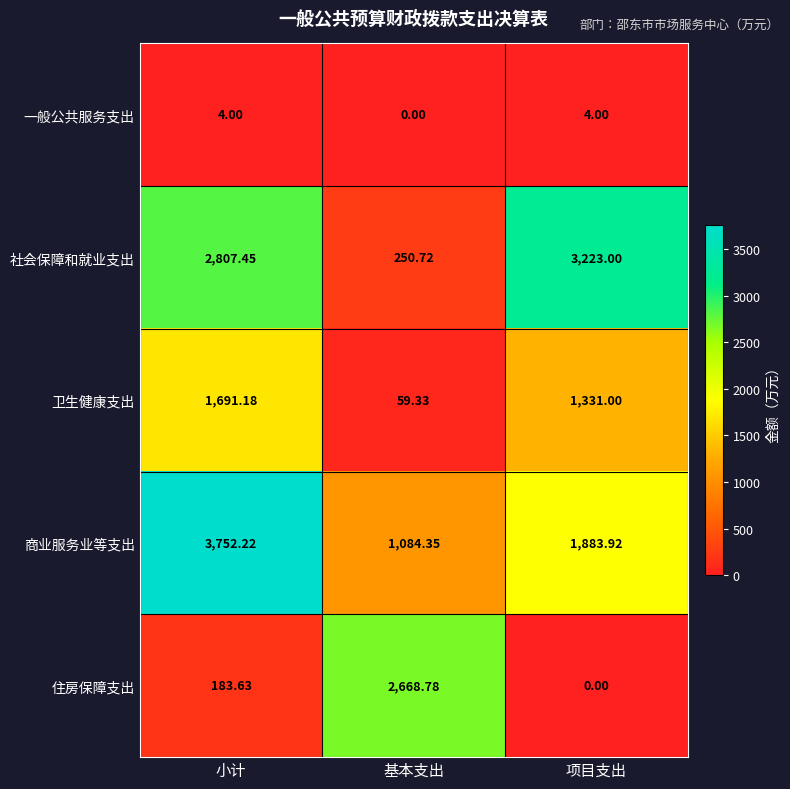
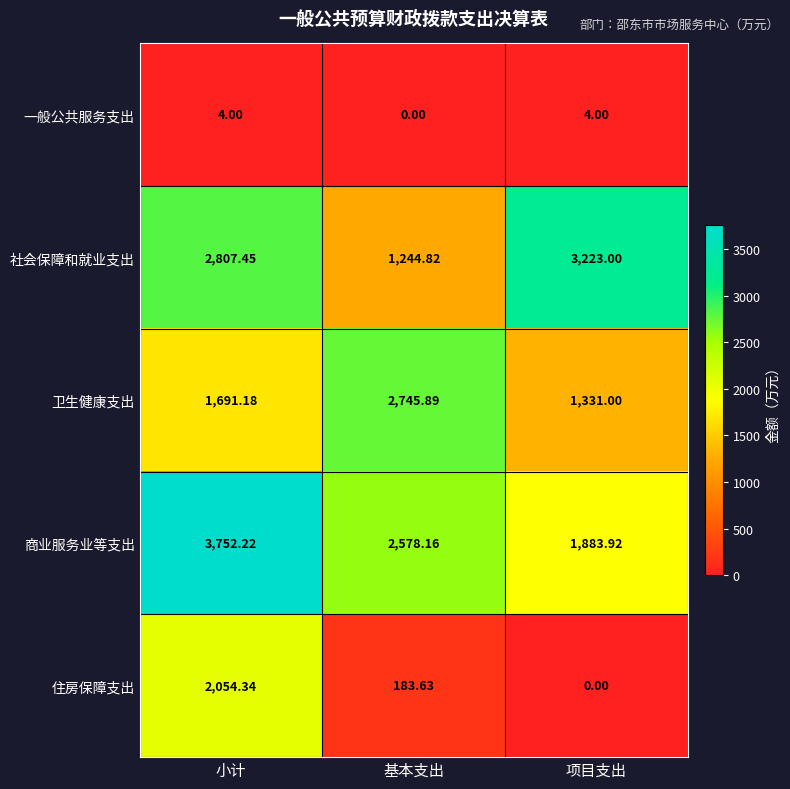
  {
    "一般公共服务支出": {
      "小计": "4.00",
      "基本支出": "0.00",
      "项目支出": "4.00"
    },
    "社会保障和就业支出": {
      "小计": "2,807.45",
-     "基本支出": "250.72",
+     "基本支出": "1,244.82",
      "项目支出": "3,223.00"
    },
    "卫生健康支出": {
      "小计": "1,691.18",
-     "基本支出": "59.33",
+     "基本支出": "2,745.89",
      "项目支出": "1,331.00"
    },
    "商业服务业等支出": {
      "小计": "3,752.22",
-     "基本支出": "1,084.35",
+     "基本支出": "2,578.16",
      "项目支出": "1,883.92"
    },
    "住房保障支出": {
-     "小计": "183.63",
-     "基本支出": "2,668.78",
+     "小计": "2,054.34",
+     "基本支出": "183.63",
      "项目支出": "0.00"
    }
  }
